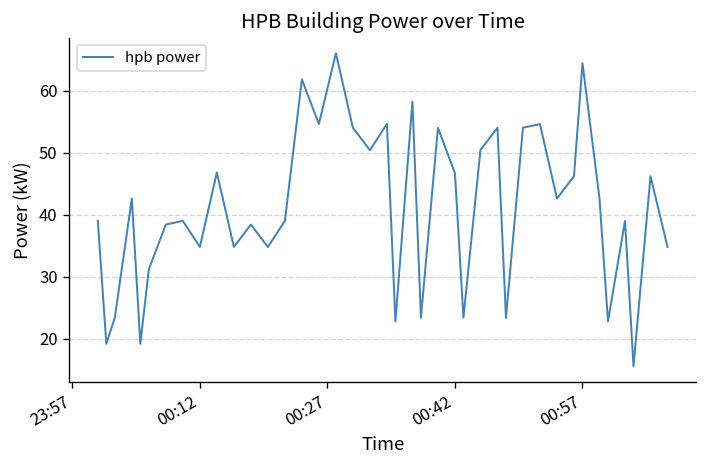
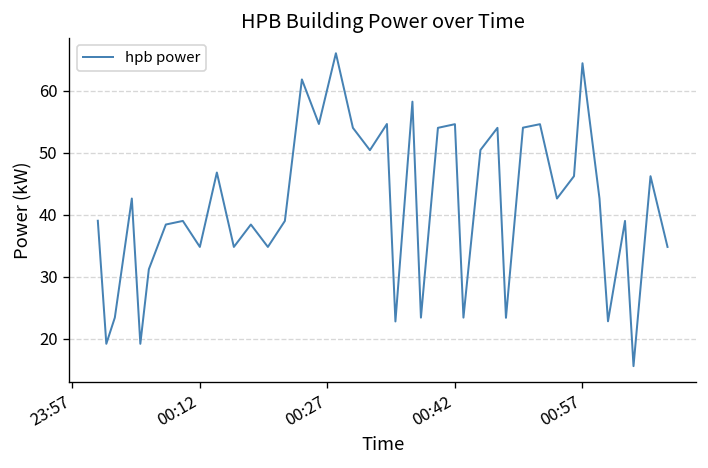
  {
    "00:12": 35,
-   "00:42": 47,
+   "00:42": 55,
    "00:57": 64
  }
